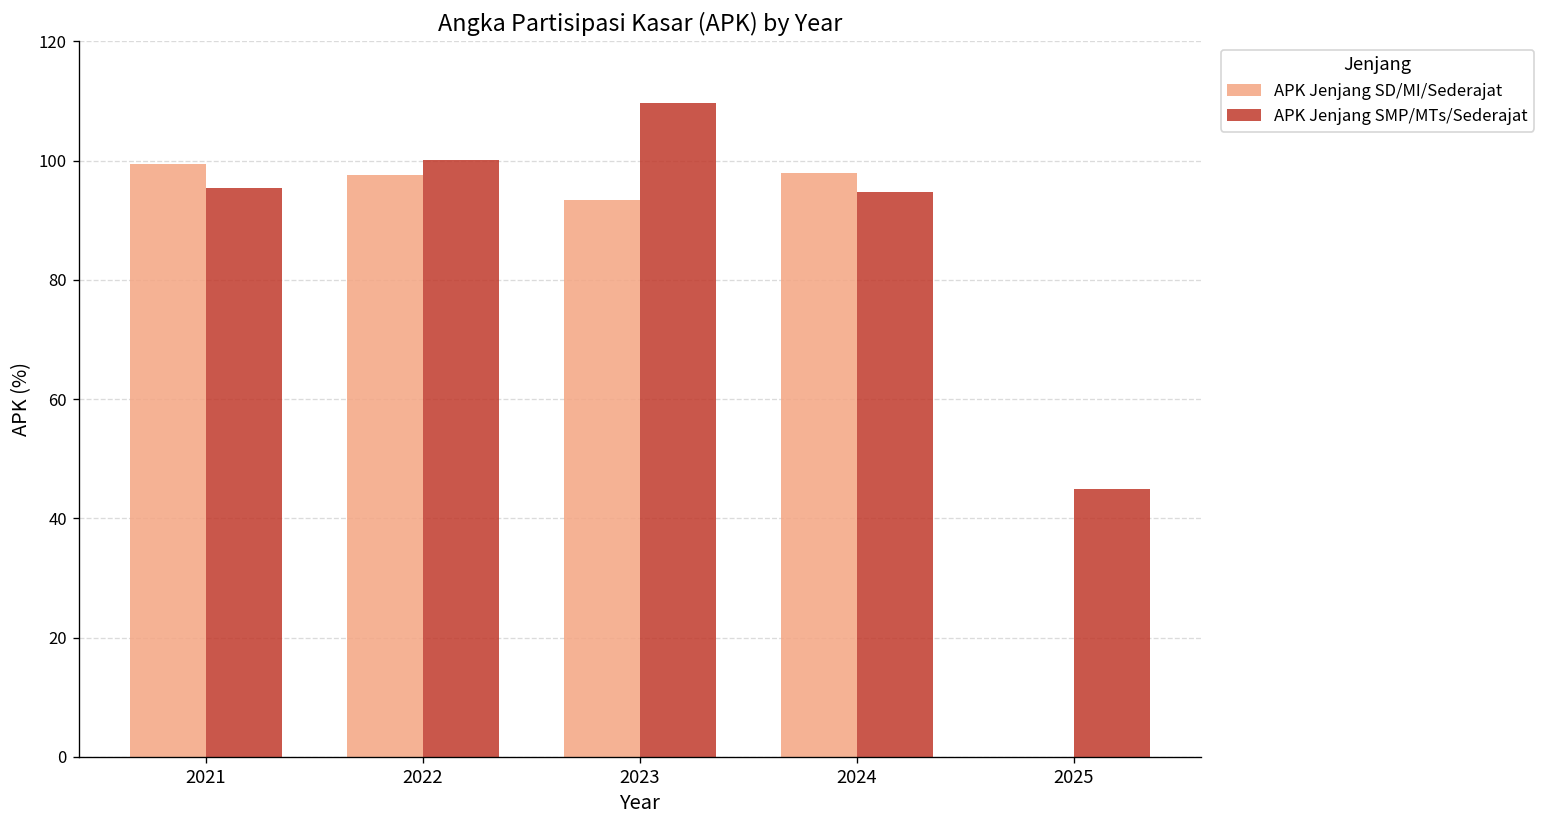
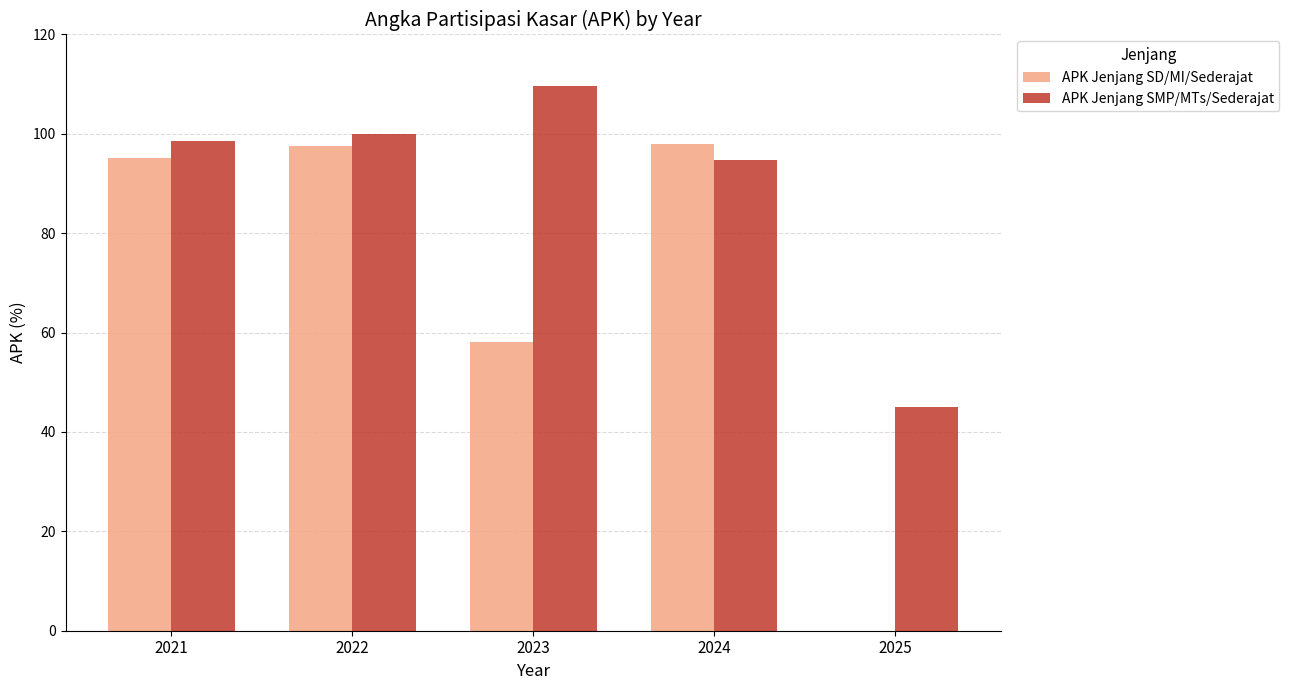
  {
    "APK Jenjang SD/MI/Sederajat": {
-     "2021": 100,
+     "2021": 95,
      "2022": 98,
-     "2023": 93,
+     "2023": 58,
      "2024": 98,
      "2025": 0
    },
    "APK Jenjang SMP/MTs/Sederajat": {
-     "2021": 95,
+     "2021": 99,
      "2022": 100,
      "2023": 110,
      "2024": 95,
      "2025": 45
    }
  }
